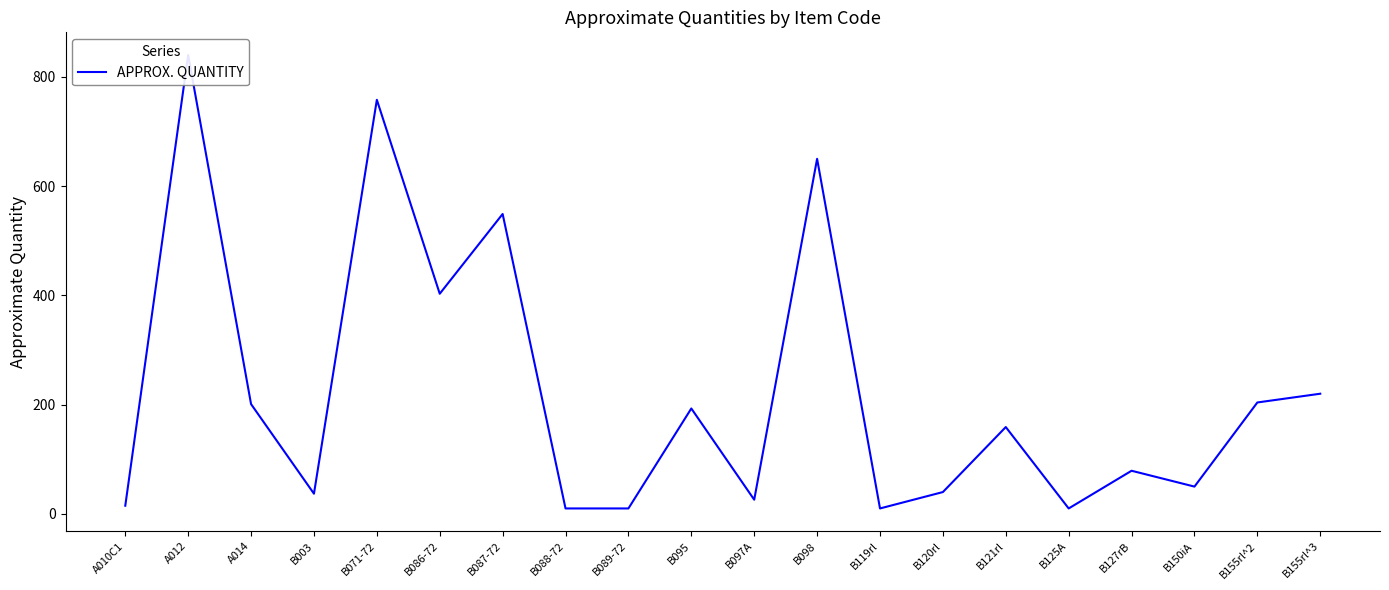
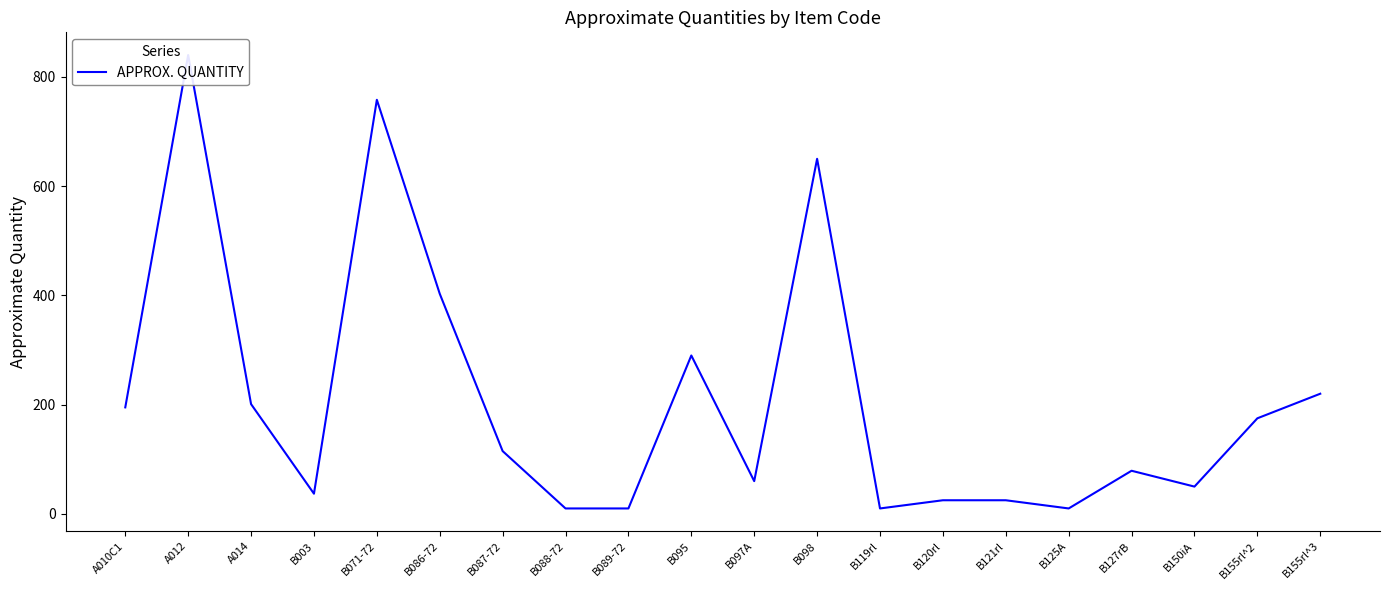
  {
-   "A010C1": 20,
+   "A010C1": 200,
    "A014": 200,
    "B003": 40,
    "B071-72": 760,
    "B086-72": 400,
-   "B087-72": 550,
+   "B087-72": 120,
    "B088-72": 10,
    "B089-72": 10,
-   "B095": 190,
-   "B097A": 30,
+   "B095": 290,
+   "B097A": 60,
    "B098": 650,
    "B119rl": 10,
-   "B120rl": 40,
-   "B121rl": 160,
+   "B120rl": 30,
+   "B121rl": 30,
    "B125A": 10,
    "B127rB": 80,
    "B150iA": 50,
-   "B155rl^2": 200,
+   "B155rl^2": 180,
    "B155rl^3": 220
  }
